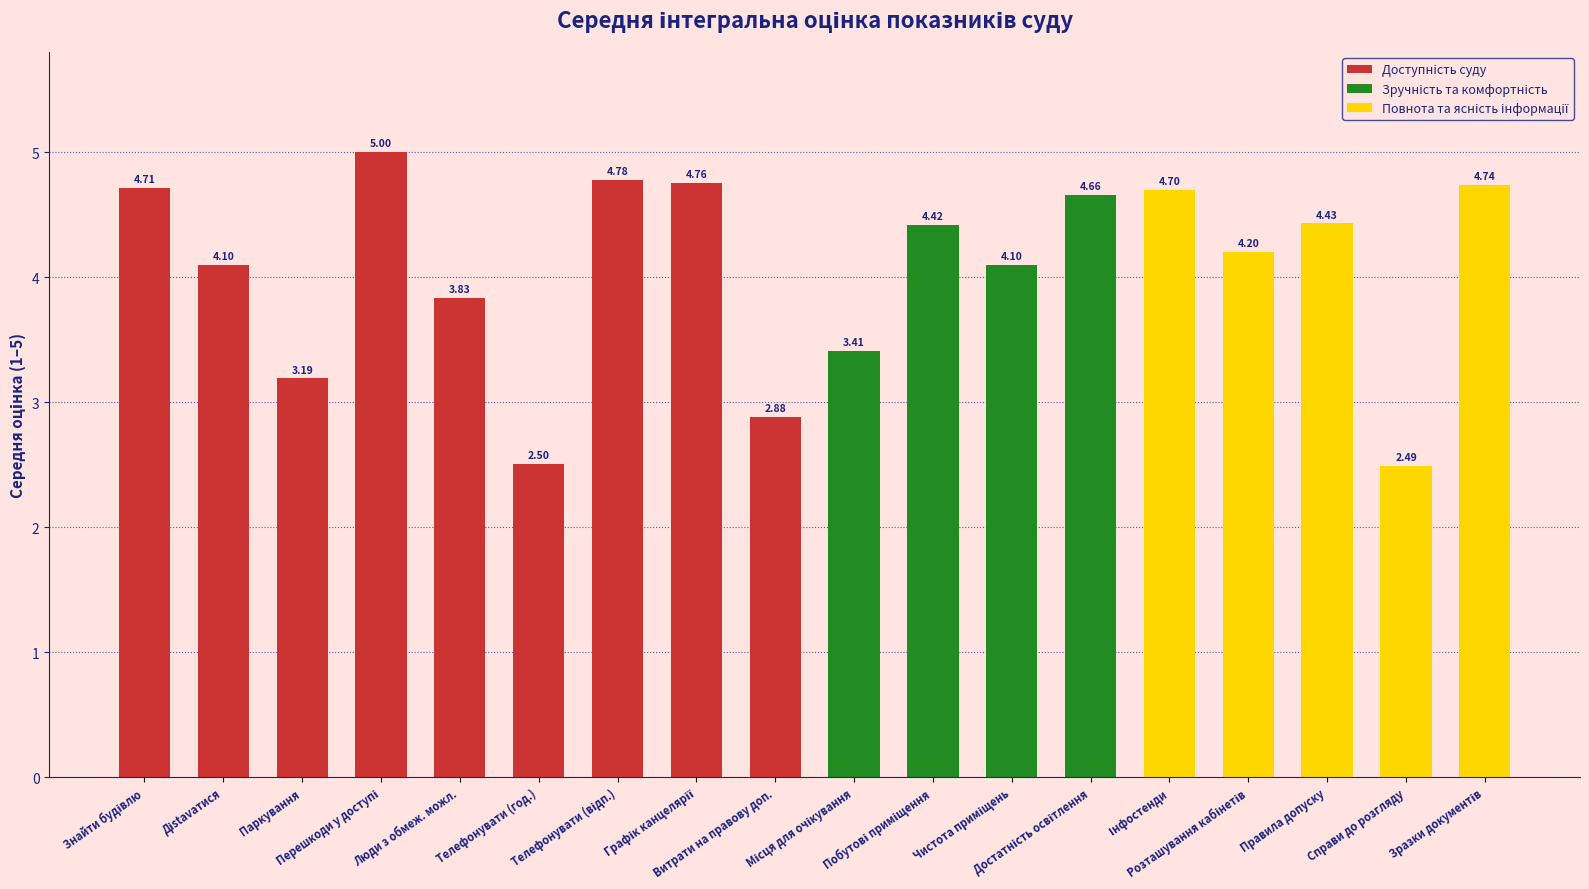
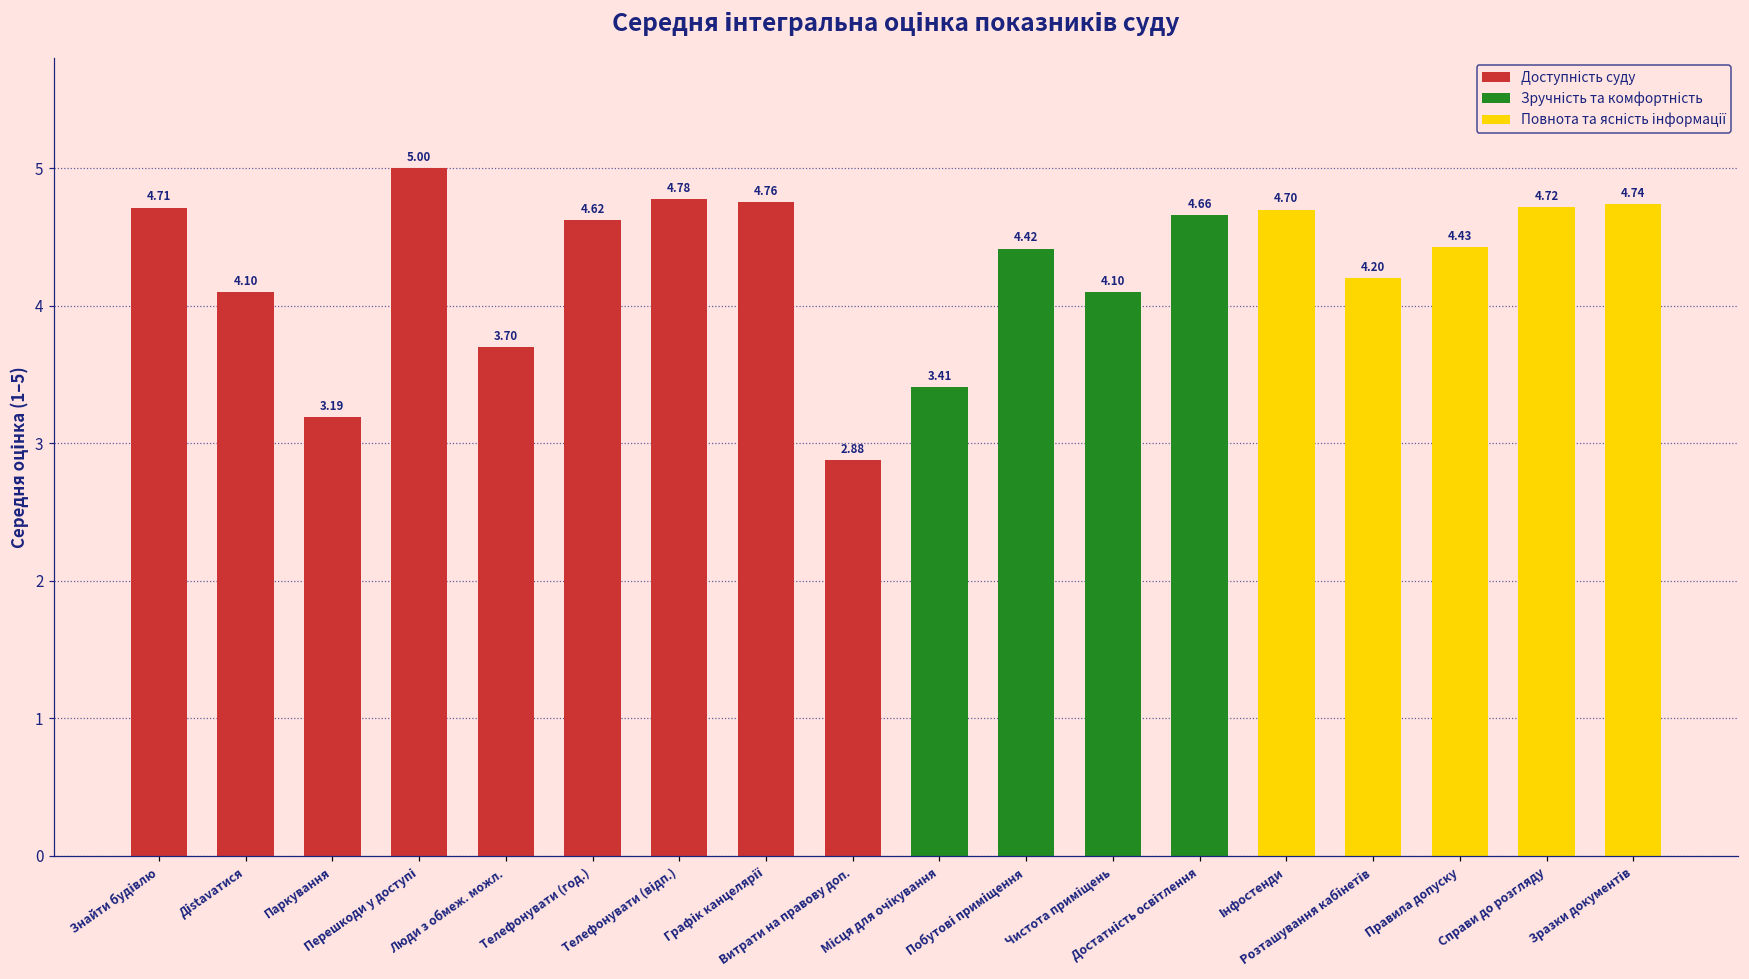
  {
    "Знайти будівлю": 4.71,
    "Діstavатися": 4.10,
    "Паркування": 3.19,
    "Перешкоди у доступі": 5.00,
-   "Люди з обмеж. можл.": 3.83,
-   "Телефонувати (год.)": 2.50,
+   "Люди з обмеж. можл.": 3.70,
+   "Телефонувати (год.)": 4.62,
    "Телефонувати (відп.)": 4.78,
    "Графік канцелярії": 4.76,
    "Витрати на правову доп.": 2.88,
    "Місця для очікування": 3.41,
    "Побутові приміщення": 4.42,
    "Чистота приміщень": 4.10,
    "Достатність освітлення": 4.66,
    "Інфостенди": 4.70,
    "Розташування кабінетів": 4.20,
    "Правила допуску": 4.43,
-   "Справи до розгляду": 2.49,
+   "Справи до розгляду": 4.72,
    "Зразки документів": 4.74
  }
